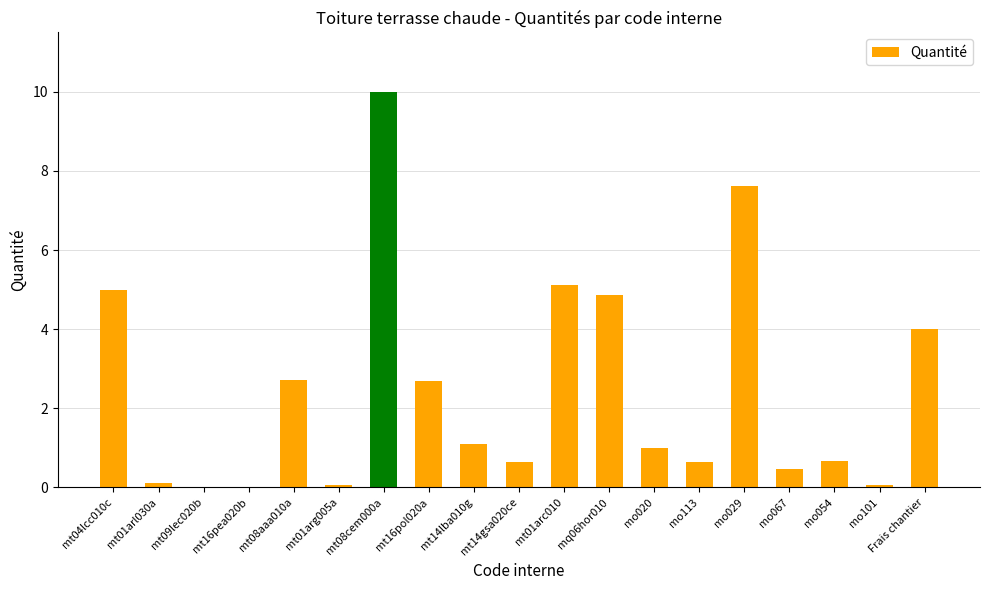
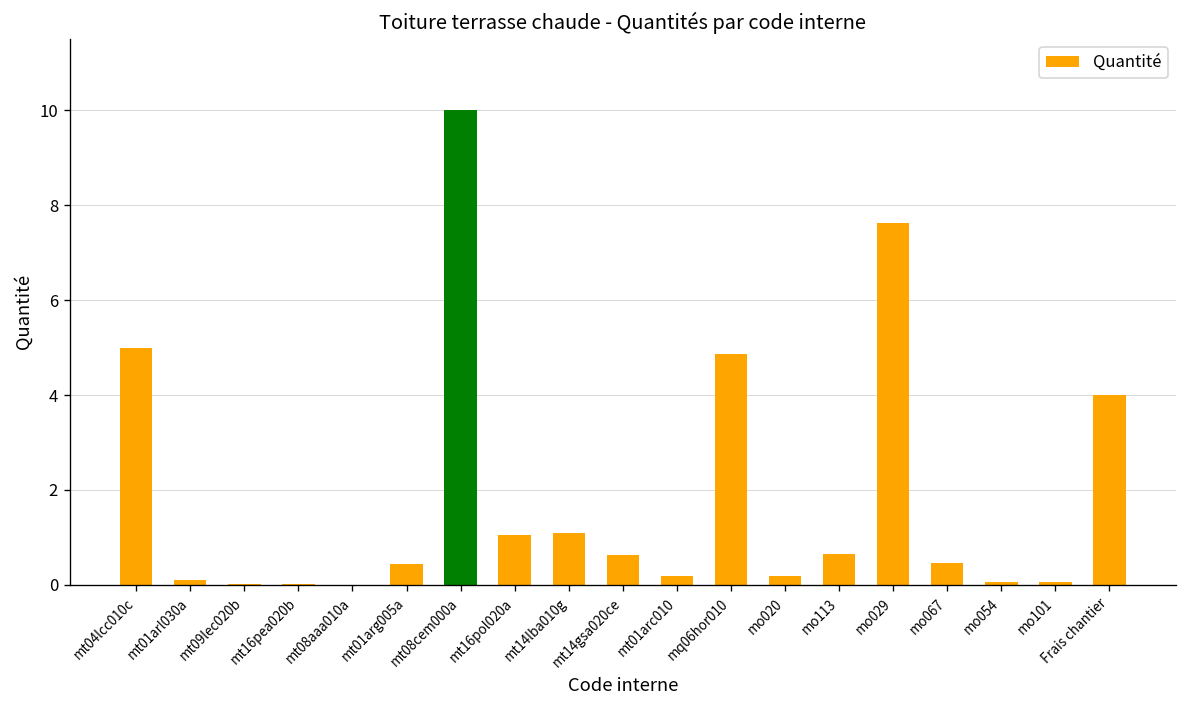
  {
    "mt04lcc010c": 5.0,
    "mt01arl030a": 0.1,
-   "mt08aaa010a": 2.7,
-   "mt01arg005a": 0.1,
+   "mt08aaa010a": 0.0,
+   "mt01arg005a": 0.4,
    "mt08cem000a": 10.0,
-   "mt16pol020a": 2.7,
+   "mt16pol020a": 1.1,
    "mt14lba010g": 1.1,
    "mt14gsa020ce": 0.6,
-   "mt01arc010": 5.1,
+   "mt01arc010": 0.2,
    "mq06hor010": 4.9,
-   "mo020": 1.0,
+   "mo020": 0.2,
    "mo113": 0.6,
    "mo029": 7.6,
    "mo067": 0.5,
-   "mo054": 0.7,
+   "mo054": 0.1,
    "Frais chantier": 4.0
  }
